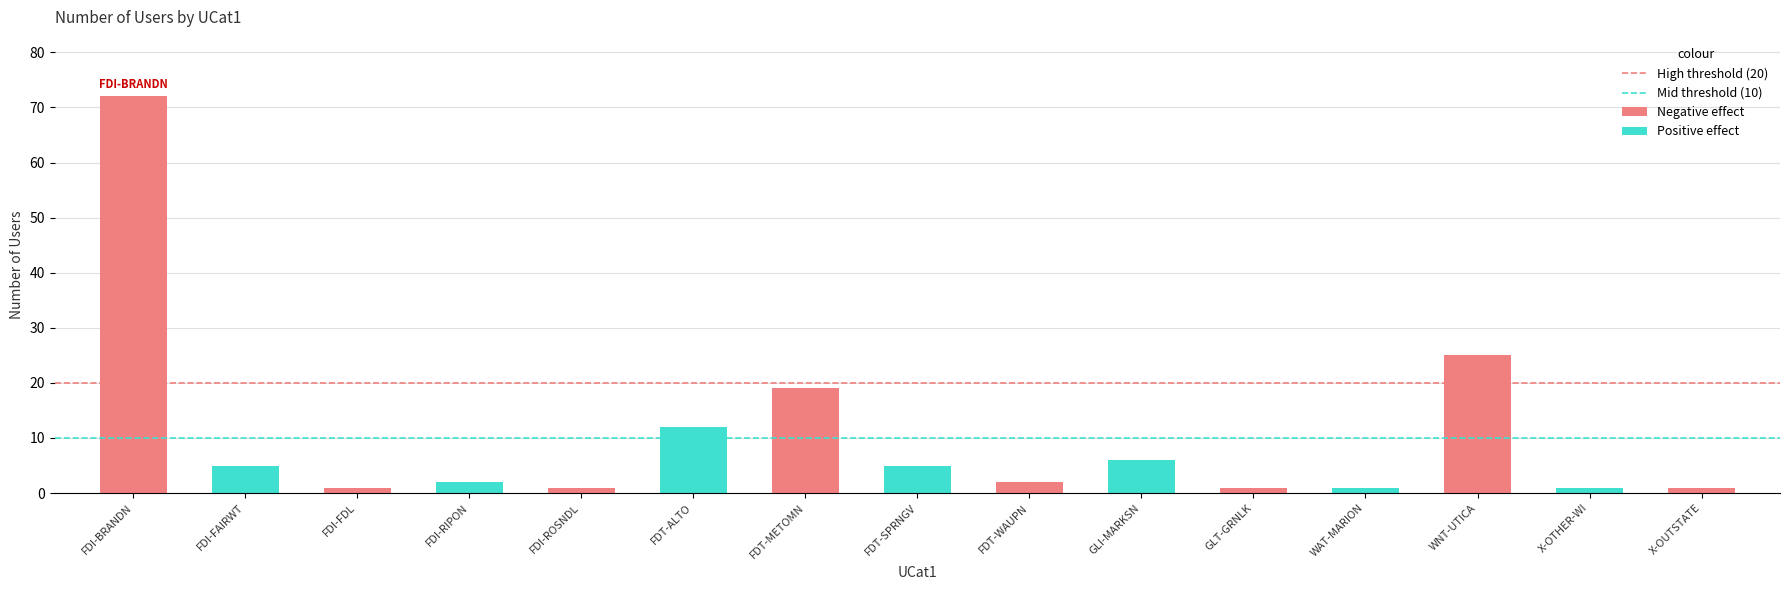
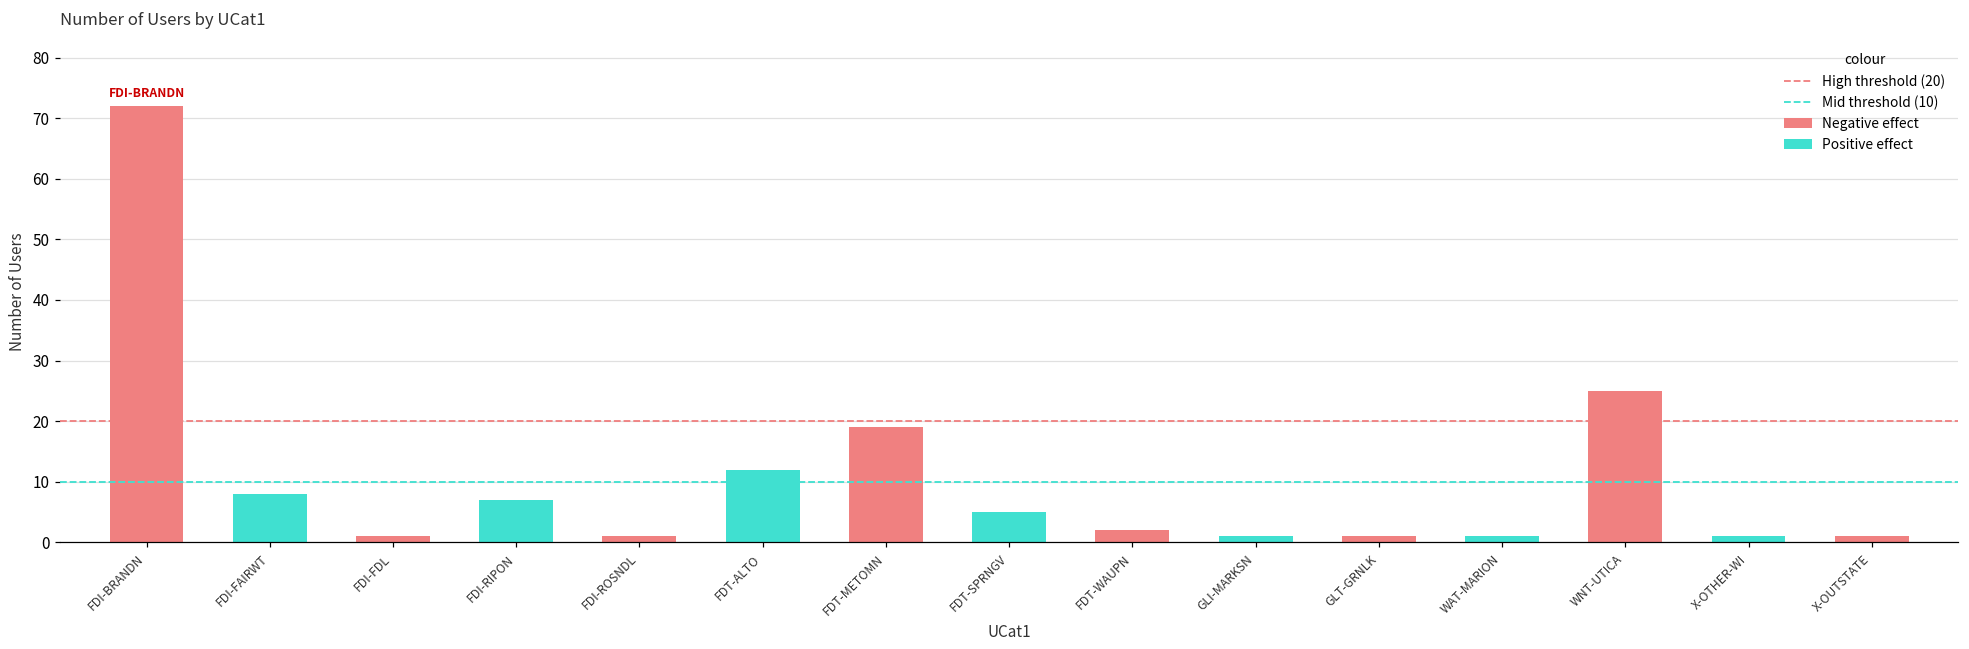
  {
    "Negative effect": {
      "FDI-BRANDN": 72,
      "FDI-FDL": 1,
      "FDI-ROSNDL": 1,
      "FDT-METOMN": 19,
      "FDT-WAUPN": 2,
      "GLT-GRNLK": 1,
      "WNT-UTICA": 25,
      "X-OUTSTATE": 1
    },
    "Positive effect": {
-     "FDI-FAIRWT": 5,
-     "FDI-RIPON": 2,
+     "FDI-FAIRWT": 8,
+     "FDI-RIPON": 7,
      "FDT-ALTO": 12,
      "FDT-SPRNGV": 5,
-     "GLI-MARKSN": 6,
+     "GLI-MARKSN": 1,
      "WAT-MARION": 1,
      "X-OTHER-WI": 1
    }
  }
